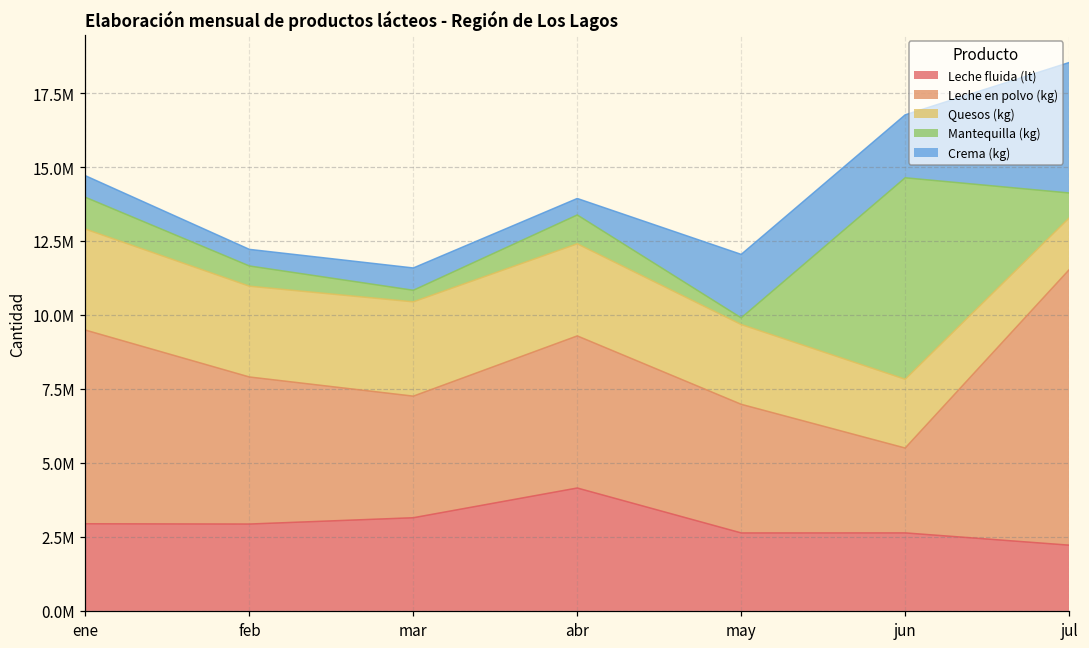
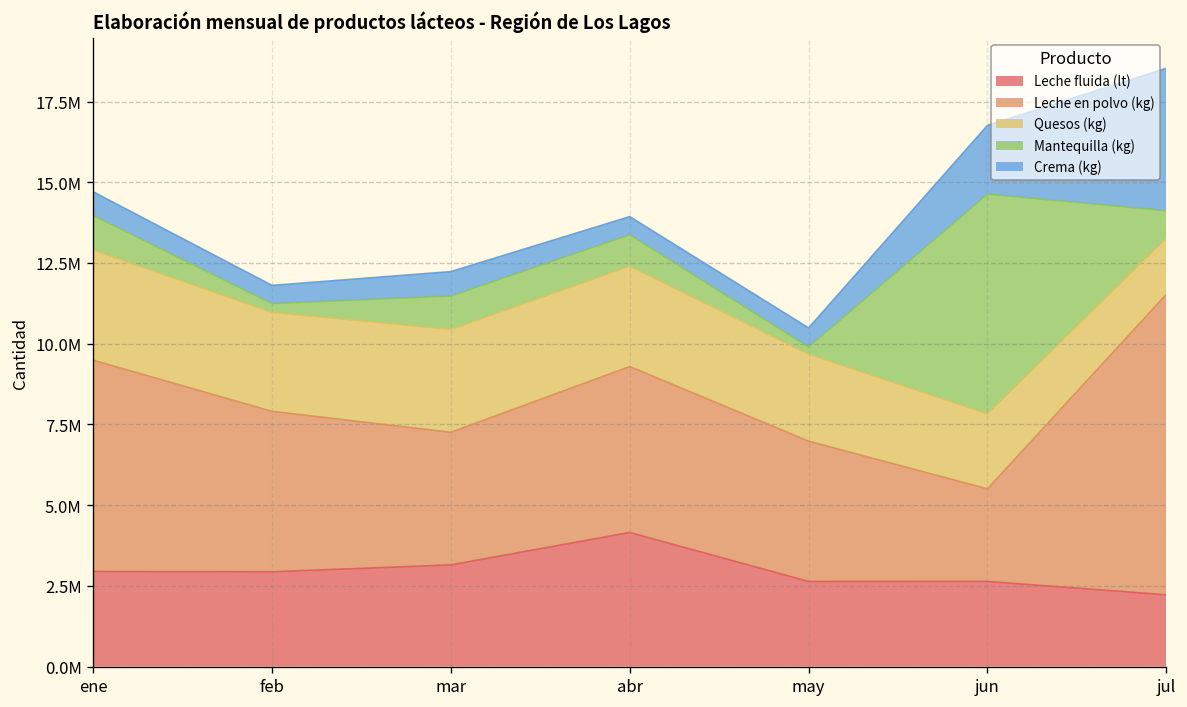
  {
    "Mantequilla (kg)": {
      "ene": 1100000,
-     "feb": 700000,
-     "mar": 400000,
+     "feb": 300000,
+     "mar": 1000000,
      "abr": 1000000,
      "may": 200000,
      "jun": 6800000,
      "jul": 800000
    },
    "Crema (kg)": {
      "ene": 700000,
      "feb": 600000,
      "mar": 800000,
      "abr": 600000,
-     "may": 2100000,
+     "may": 600000,
      "jun": 2100000,
      "jul": 4400000
    }
  }
